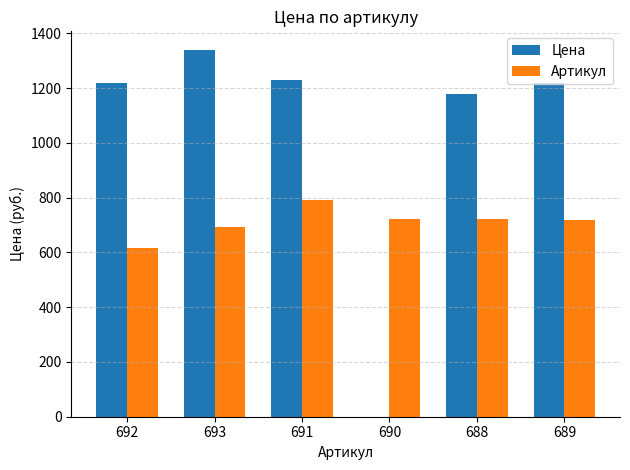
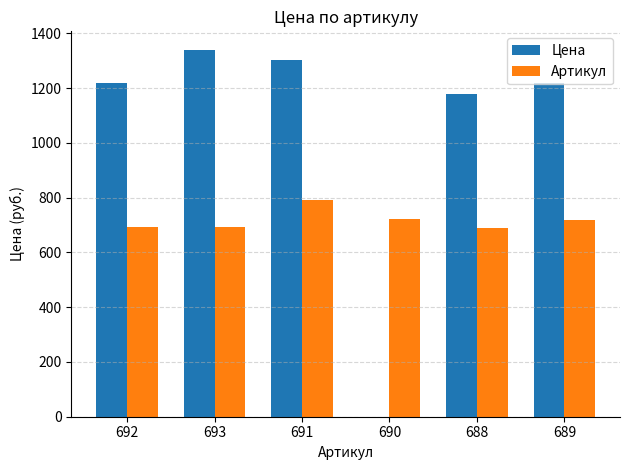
  {
    "Цена": {
      "692": 1220,
      "693": 1340,
-     "691": 1230,
+     "691": 1300,
      "690": 0,
      "688": 1180
    },
    "Артикул": {
-     "692": 620,
+     "692": 690,
      "693": 690,
      "691": 790,
      "690": 720,
-     "688": 720,
+     "688": 690,
      "689": 720
    }
  }
